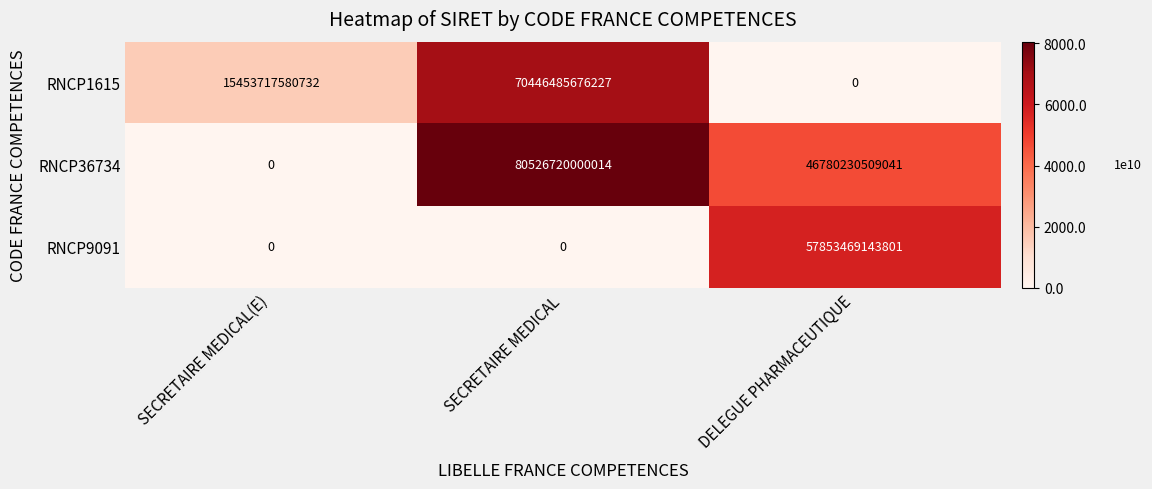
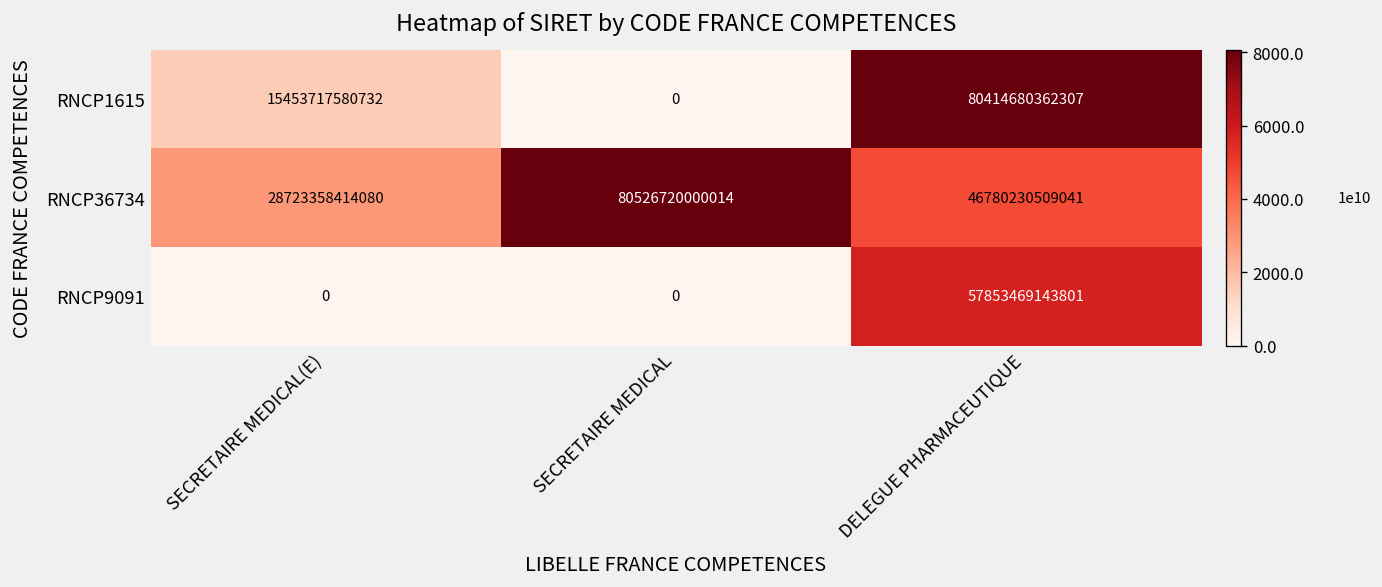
  {
    "RNCP1615": {
      "SECRETAIRE MEDICAL(E)": 15453717580732,
-     "SECRETAIRE MEDICAL": 70446485676227,
-     "DELEGUE PHARMACEUTIQUE": 0
+     "SECRETAIRE MEDICAL": 0,
+     "DELEGUE PHARMACEUTIQUE": 80414680362307
    },
    "RNCP36734": {
-     "SECRETAIRE MEDICAL(E)": 0,
+     "SECRETAIRE MEDICAL(E)": 28723358414080,
      "SECRETAIRE MEDICAL": 80526720000014,
      "DELEGUE PHARMACEUTIQUE": 46780230509041
    },
    "RNCP9091": {
      "SECRETAIRE MEDICAL(E)": 0,
      "SECRETAIRE MEDICAL": 0,
      "DELEGUE PHARMACEUTIQUE": 57853469143801
    }
  }
